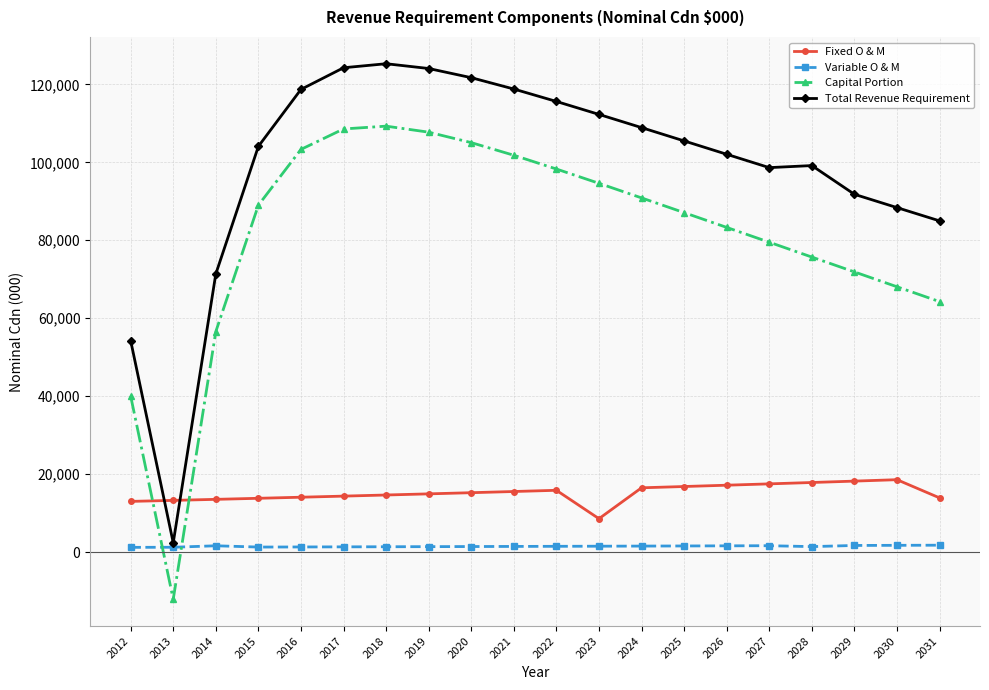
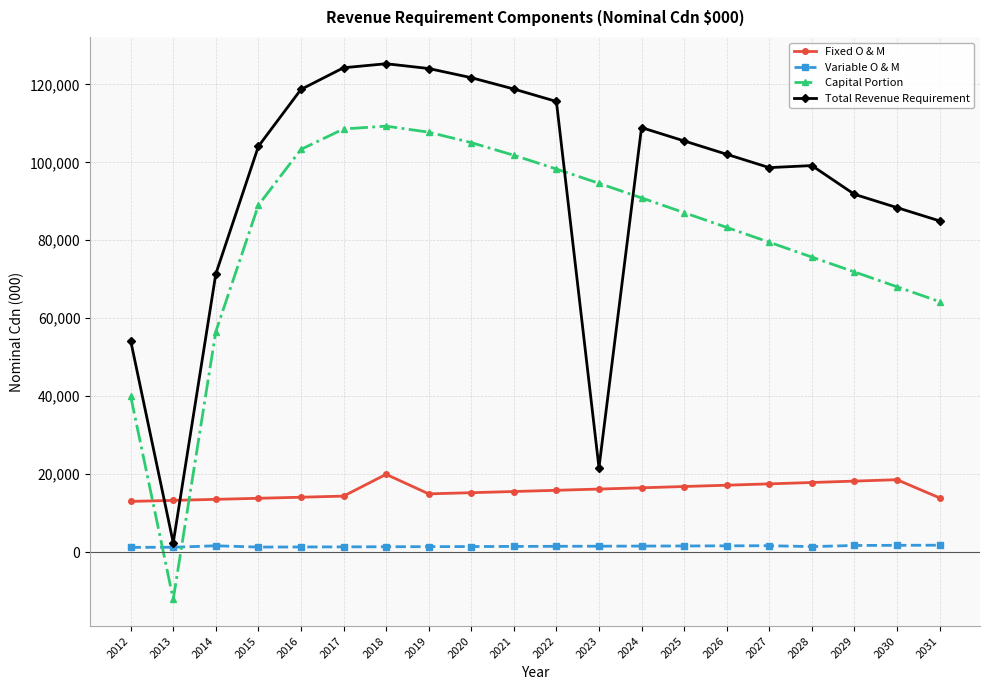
  {
    "Fixed O & M": {
      "2012": "13,000",
      "2013": "13,000",
      "2014": "14,000",
      "2015": "14,000",
      "2016": "14,000",
      "2017": "14,000",
-     "2018": "15,000",
+     "2018": "20,000",
      "2019": "15,000",
      "2020": "15,000",
      "2021": "16,000",
      "2022": "16,000",
-     "2023": "9,000",
+     "2023": "16,000",
      "2024": "16,000",
      "2025": "17,000",
      "2026": "17,000",
      "2027": "18,000",
      "2028": "18,000",
      "2029": "18,000",
      "2030": "19,000",
      "2031": "14,000"
    },
    "Variable O & M": {
      "2012": "1,000",
      "2013": "1,000",
      "2014": "2,000",
      "2015": "1,000",
      "2016": "1,000",
      "2017": "1,000",
      "2018": "1,000",
      "2019": "1,000",
      "2020": "1,000",
      "2021": "1,000",
      "2022": "1,000",
      "2023": "2,000",
      "2024": "2,000",
      "2025": "2,000",
      "2026": "2,000",
      "2027": "2,000",
      "2028": "1,000",
      "2029": "2,000",
      "2030": "2,000",
      "2031": "2,000"
    },
    "Capital Portion": {
      "2012": "40,000",
      "2013": "-12,000",
      "2014": "57,000",
      "2015": "89,000",
      "2016": "103,000",
      "2017": "109,000",
      "2018": "109,000",
      "2019": "108,000",
      "2020": "105,000",
      "2021": "102,000",
      "2022": "98,000",
      "2023": "95,000",
      "2024": "91,000",
      "2025": "87,000",
      "2026": "83,000",
      "2027": "79,000",
      "2028": "76,000",
      "2029": "72,000",
      "2030": "68,000",
      "2031": "64,000"
    },
    "Total Revenue Requirement": {
      "2012": "54,000",
      "2013": "2,000",
      "2014": "71,000",
      "2015": "104,000",
      "2016": "119,000",
      "2017": "124,000",
      "2018": "125,000",
      "2019": "124,000",
      "2020": "122,000",
      "2021": "119,000",
      "2022": "116,000",
-     "2023": "112,000",
+     "2023": "22,000",
      "2024": "109,000",
      "2025": "105,000",
      "2026": "102,000",
      "2027": "99,000",
      "2028": "99,000",
      "2029": "92,000",
      "2030": "88,000",
      "2031": "85,000"
    }
  }
